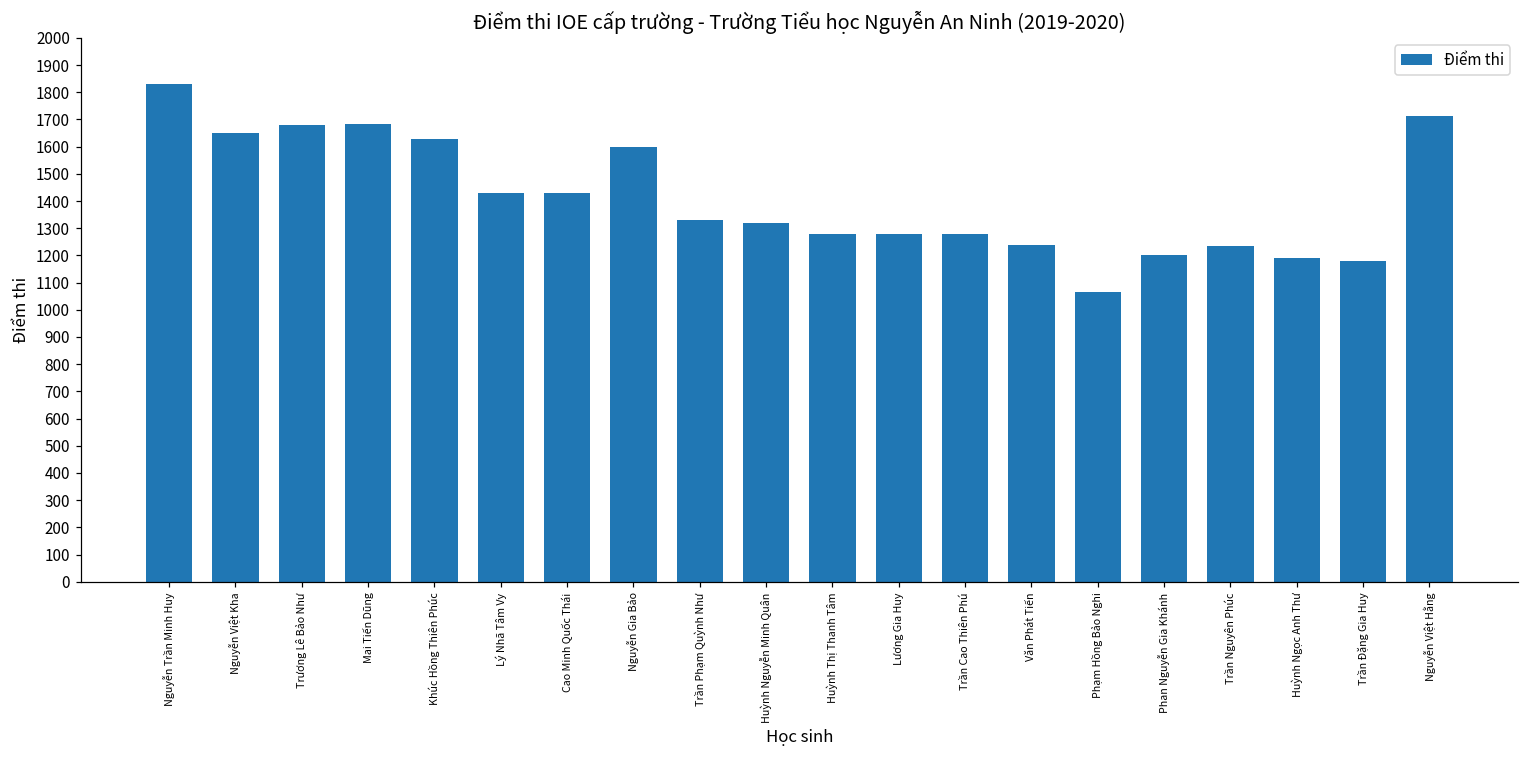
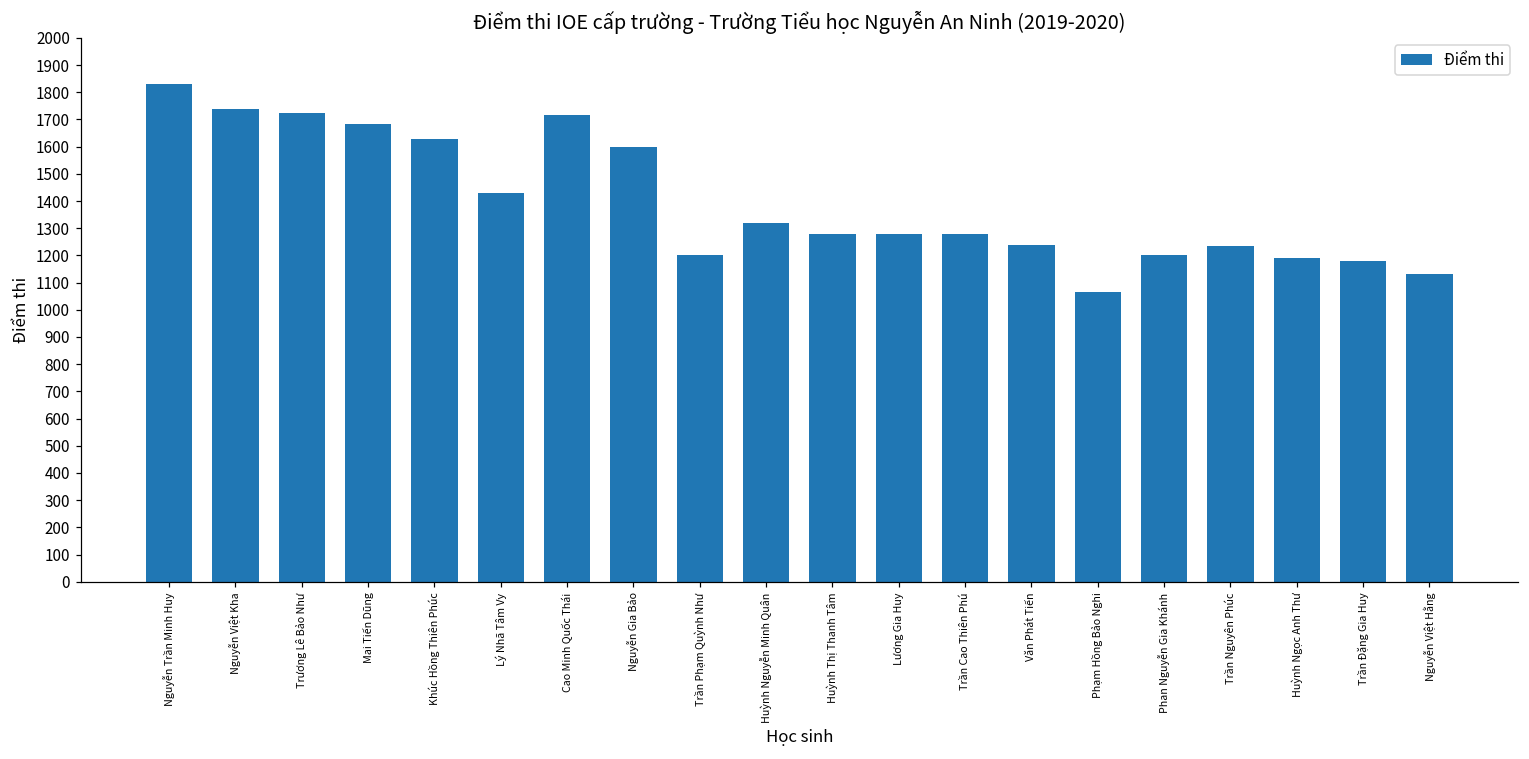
  {
    "Nguyễn Trần Minh Huy": 1830,
-   "Nguyễn Việt Kha": 1650,
-   "Trương Lê Bảo Như": 1680,
+   "Nguyễn Việt Kha": 1740,
+   "Trương Lê Bảo Như": 1720,
    "Mai Tiến Dũng": 1680,
    "Khúc Hồng Thiên Phúc": 1630,
    "Lý Nhã Tâm Vy": 1430,
-   "Cao Minh Quốc Thái": 1430,
+   "Cao Minh Quốc Thái": 1720,
    "Nguyễn Gia Bảo": 1600,
-   "Trần Phạm Quỳnh Như": 1330,
+   "Trần Phạm Quỳnh Như": 1200,
    "Huỳnh Nguyễn Minh Quân": 1320,
    "Huỳnh Thị Thanh Tâm": 1280,
    "Lương Gia Huy": 1280,
    "Trần Cao Thiên Phú": 1280,
    "Văn Phát Tiến": 1240,
    "Phạm Hồng Bảo Nghi": 1070,
    "Phan Nguyễn Gia Khánh": 1200,
    "Trần Nguyên Phúc": 1240,
    "Huỳnh Ngọc Anh Thư": 1190,
    "Trần Đặng Gia Huy": 1180,
-   "Nguyễn Việt Hằng": 1710
+   "Nguyễn Việt Hằng": 1130
  }
